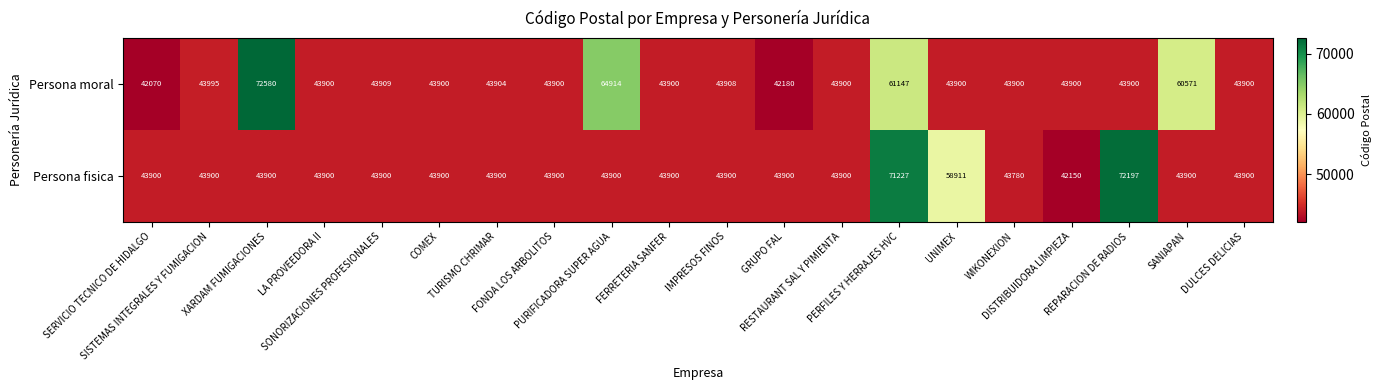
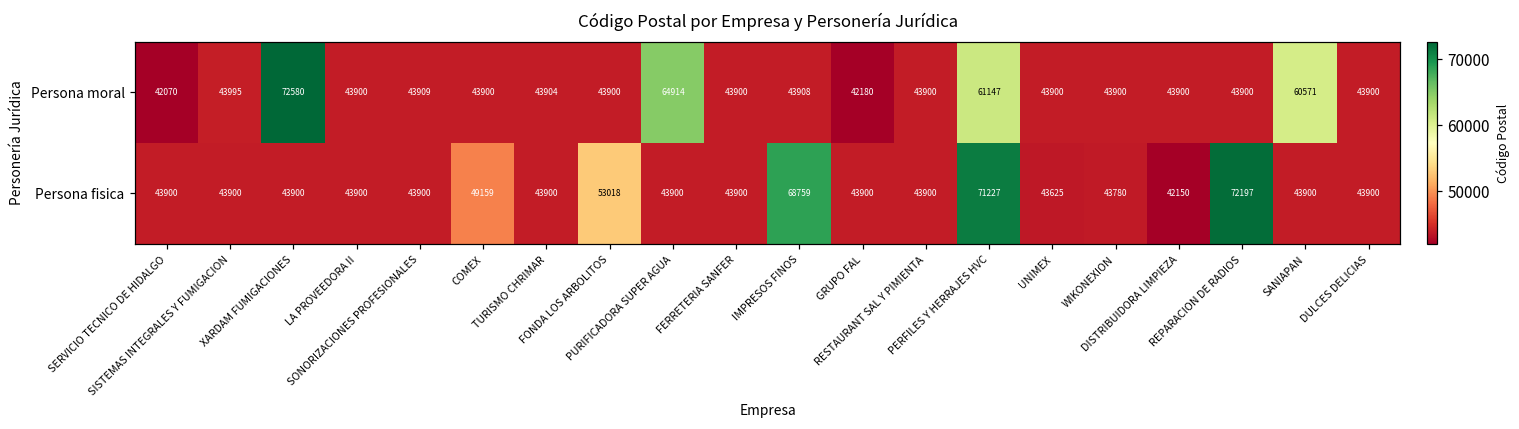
  {
    "Persona moral": {
      "SERVICIO TECNICO DE HIDALGO": 42070,
      "SISTEMAS INTEGRALES Y FUMIGACION": 43995,
      "XARDAM FUMIGACIONES": 72580,
      "LA PROVEEDORA II": 43900,
      "SONORIZACIONES PROFESIONALES": 43909,
      "COMEX": 43900,
      "TURISMO CHRIMAR": 43904,
      "FONDA LOS ARBOLITOS": 43900,
      "PURIFICADORA SUPER AGUA": 64914,
      "FERRETERIA SANFER": 43900,
      "IMPRESOS FINOS": 43908,
      "GRUPO FAL": 42180,
      "RESTAURANT SAL Y PIMIENTA": 43900,
      "PERFILES Y HERRAJES HVC": 61147,
      "UNIMEX": 43900,
      "WIKONEXION": 43900,
      "DISTRIBUIDORA LIMPIEZA": 43900,
      "REPARACION DE RADIOS": 43900,
      "SANIAPAN": 60571,
      "DULCES DELICIAS": 43900
    },
    "Persona fisica": {
      "SERVICIO TECNICO DE HIDALGO": 43900,
      "SISTEMAS INTEGRALES Y FUMIGACION": 43900,
      "XARDAM FUMIGACIONES": 43900,
      "LA PROVEEDORA II": 43900,
      "SONORIZACIONES PROFESIONALES": 43900,
-     "COMEX": 43900,
+     "COMEX": 49159,
      "TURISMO CHRIMAR": 43900,
-     "FONDA LOS ARBOLITOS": 43900,
+     "FONDA LOS ARBOLITOS": 53018,
      "PURIFICADORA SUPER AGUA": 43900,
      "FERRETERIA SANFER": 43900,
-     "IMPRESOS FINOS": 43900,
+     "IMPRESOS FINOS": 68759,
      "GRUPO FAL": 43900,
      "RESTAURANT SAL Y PIMIENTA": 43900,
      "PERFILES Y HERRAJES HVC": 71227,
-     "UNIMEX": 58911,
+     "UNIMEX": 43625,
      "WIKONEXION": 43780,
      "DISTRIBUIDORA LIMPIEZA": 42150,
      "REPARACION DE RADIOS": 72197,
      "SANIAPAN": 43900,
      "DULCES DELICIAS": 43900
    }
  }
